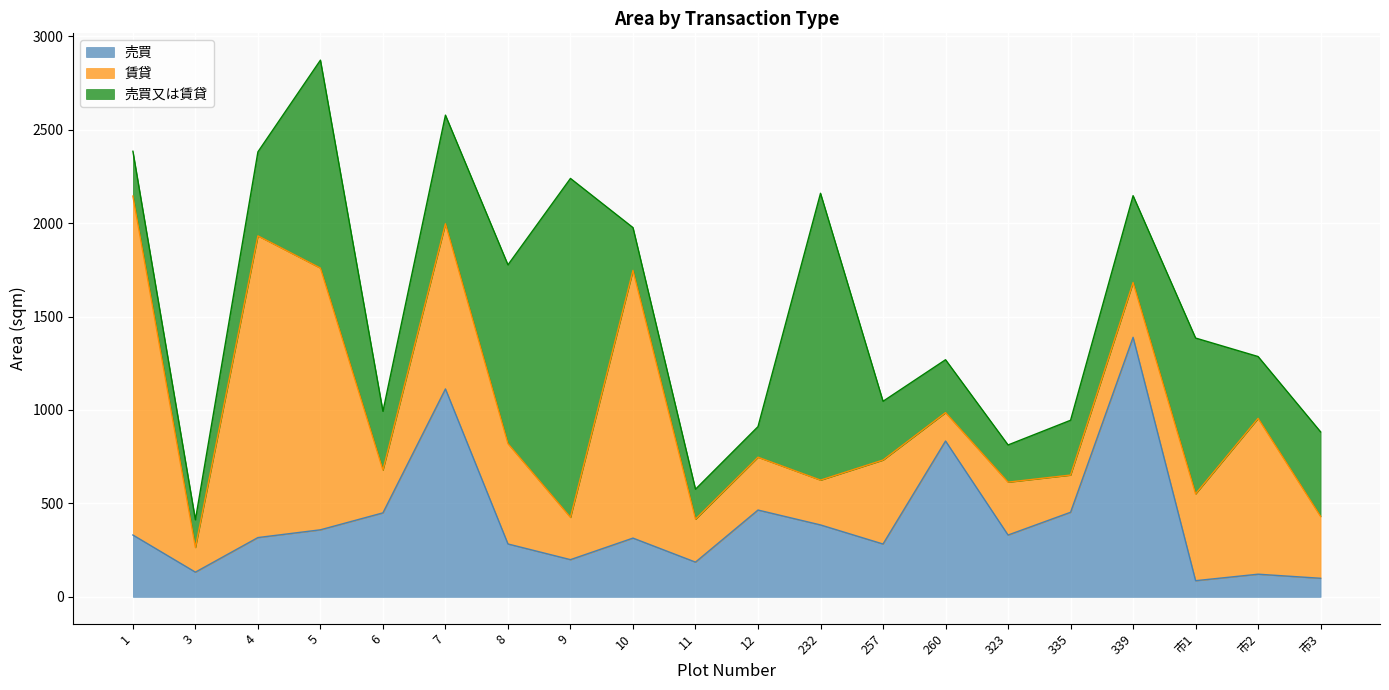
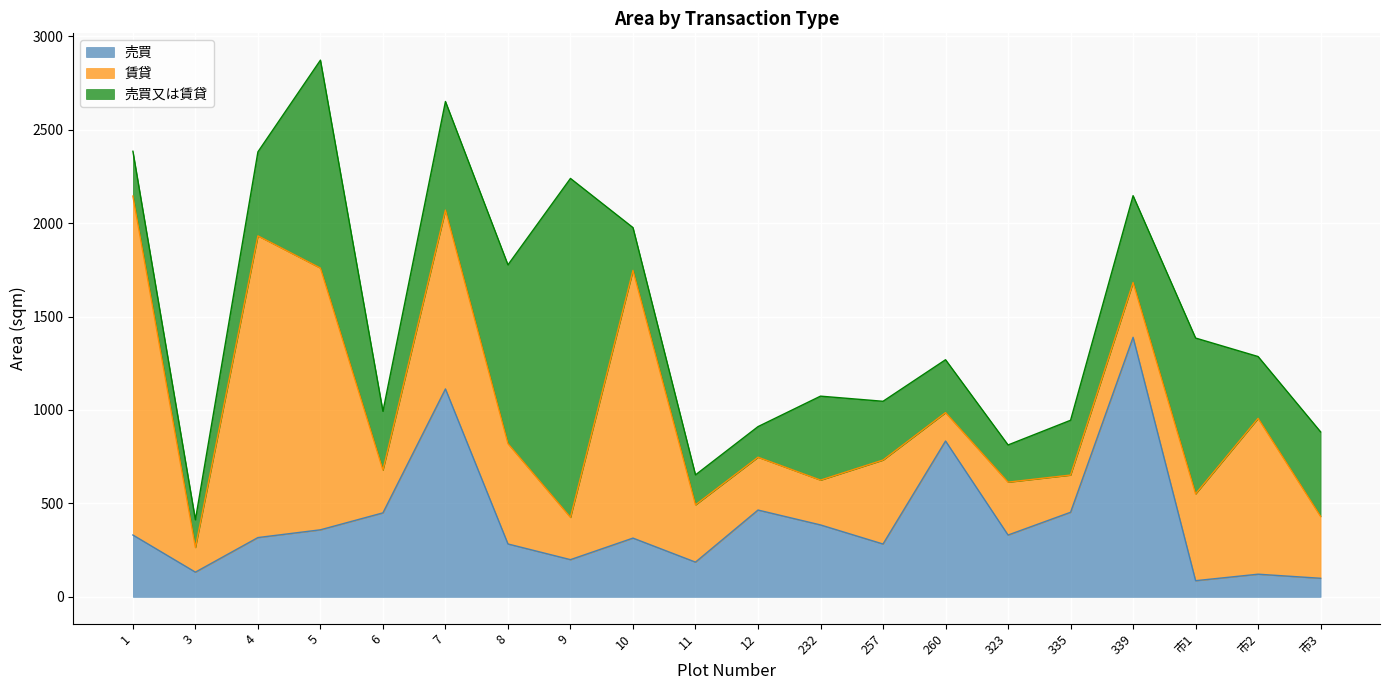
  {
    "売買": {
      "1": 330,
      "3": 130,
      "4": 320,
      "5": 360,
      "6": 450,
      "7": 1110,
      "8": 280,
      "9": 200,
      "10": 310,
      "11": 190,
      "12": 460,
      "232": 380,
      "257": 280,
      "260": 830,
      "323": 330,
      "335": 450,
      "339": 1390,
      "市1": 90,
      "市2": 120,
      "市3": 100
    },
    "賃貸": {
      "1": 1810,
      "3": 130,
      "4": 1610,
      "5": 1400,
      "6": 230,
-     "7": 880,
+     "7": 960,
      "8": 540,
      "9": 230,
      "10": 1430,
-     "11": 230,
+     "11": 310,
      "12": 280,
      "232": 240,
      "257": 450,
      "260": 150,
      "323": 280,
      "335": 200,
      "339": 290,
      "市1": 460,
      "市2": 830,
      "市3": 330
    },
    "売買又は賃貸": {
      "1": 240,
      "3": 150,
      "4": 450,
      "5": 1110,
      "6": 310,
      "7": 580,
      "8": 960,
      "9": 1810,
      "10": 230,
      "11": 160,
      "12": 160,
-     "232": 1540,
+     "232": 450,
      "257": 310,
      "260": 280,
      "323": 200,
      "335": 290,
      "339": 460,
      "市1": 830,
      "市2": 330,
      "市3": 450
    }
  }
